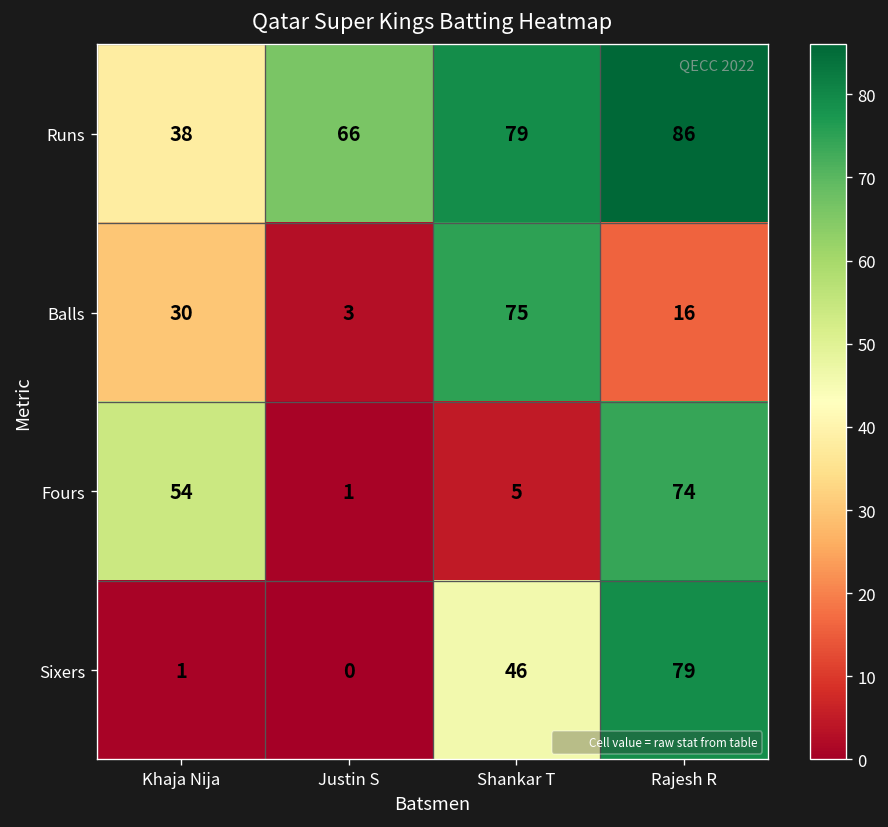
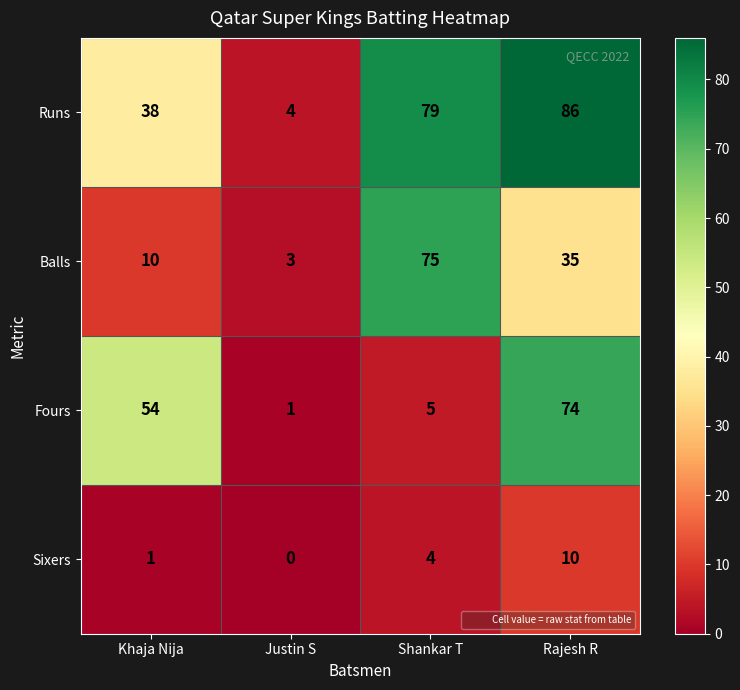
  {
    "Runs": {
      "Khaja Nija": 38,
-     "Justin S": 66,
+     "Justin S": 4,
      "Shankar T": 79
    },
    "Balls": {
-     "Khaja Nija": 30,
+     "Khaja Nija": 10,
      "Justin S": 3,
      "Shankar T": 75,
-     "Rajesh R": 16
+     "Rajesh R": 35
    },
    "Fours": {
      "Khaja Nija": 54,
      "Justin S": 1,
      "Shankar T": 5,
      "Rajesh R": 74
    },
    "Sixers": {
      "Khaja Nija": 1,
      "Justin S": 0,
-     "Shankar T": 46,
-     "Rajesh R": 79
+     "Shankar T": 4,
+     "Rajesh R": 10
    }
  }
